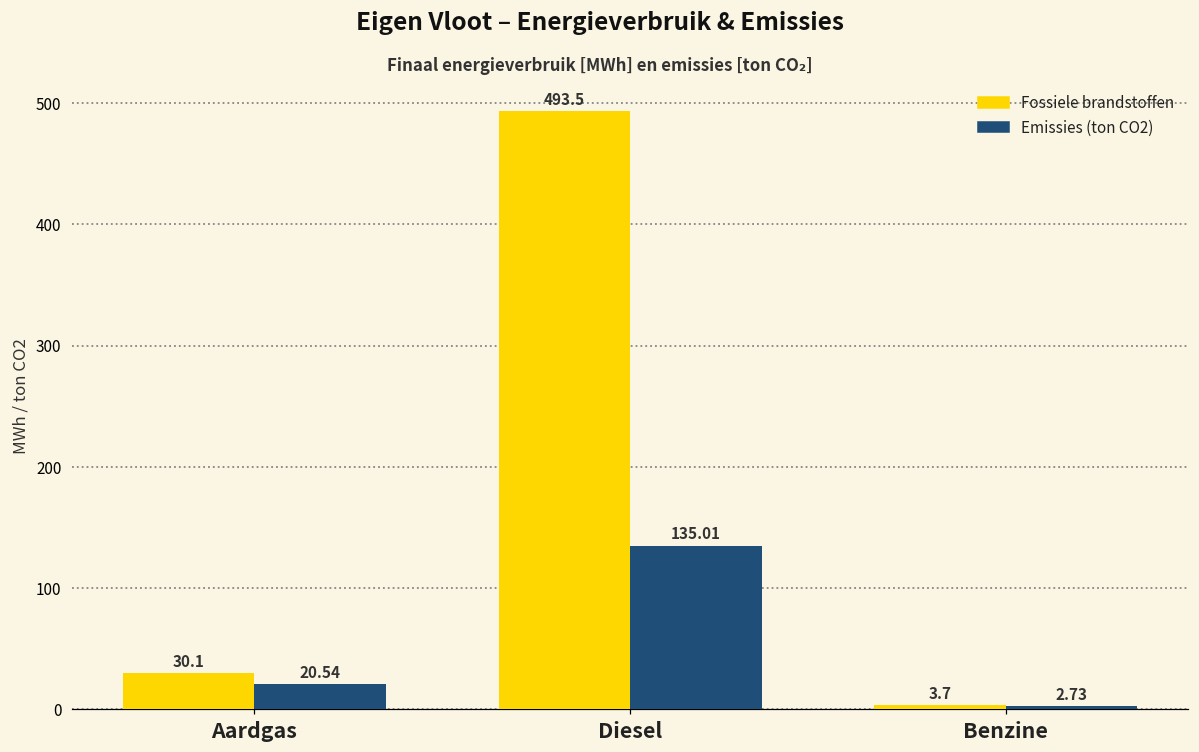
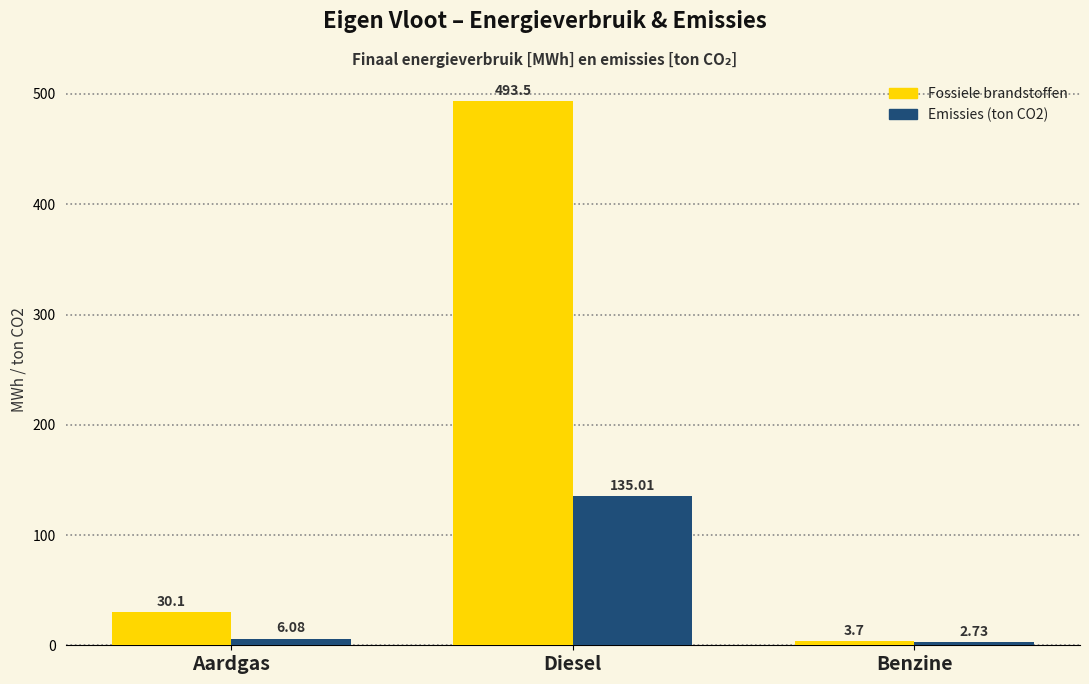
  {
    "Fossiele brandstoffen": {
      "Aardgas": 30.1,
      "Diesel": 493.5,
      "Benzine": 3.7
    },
    "Emissies (ton CO2)": {
-     "Aardgas": 20.54,
+     "Aardgas": 6.08,
      "Diesel": 135.01,
      "Benzine": 2.73
    }
  }
